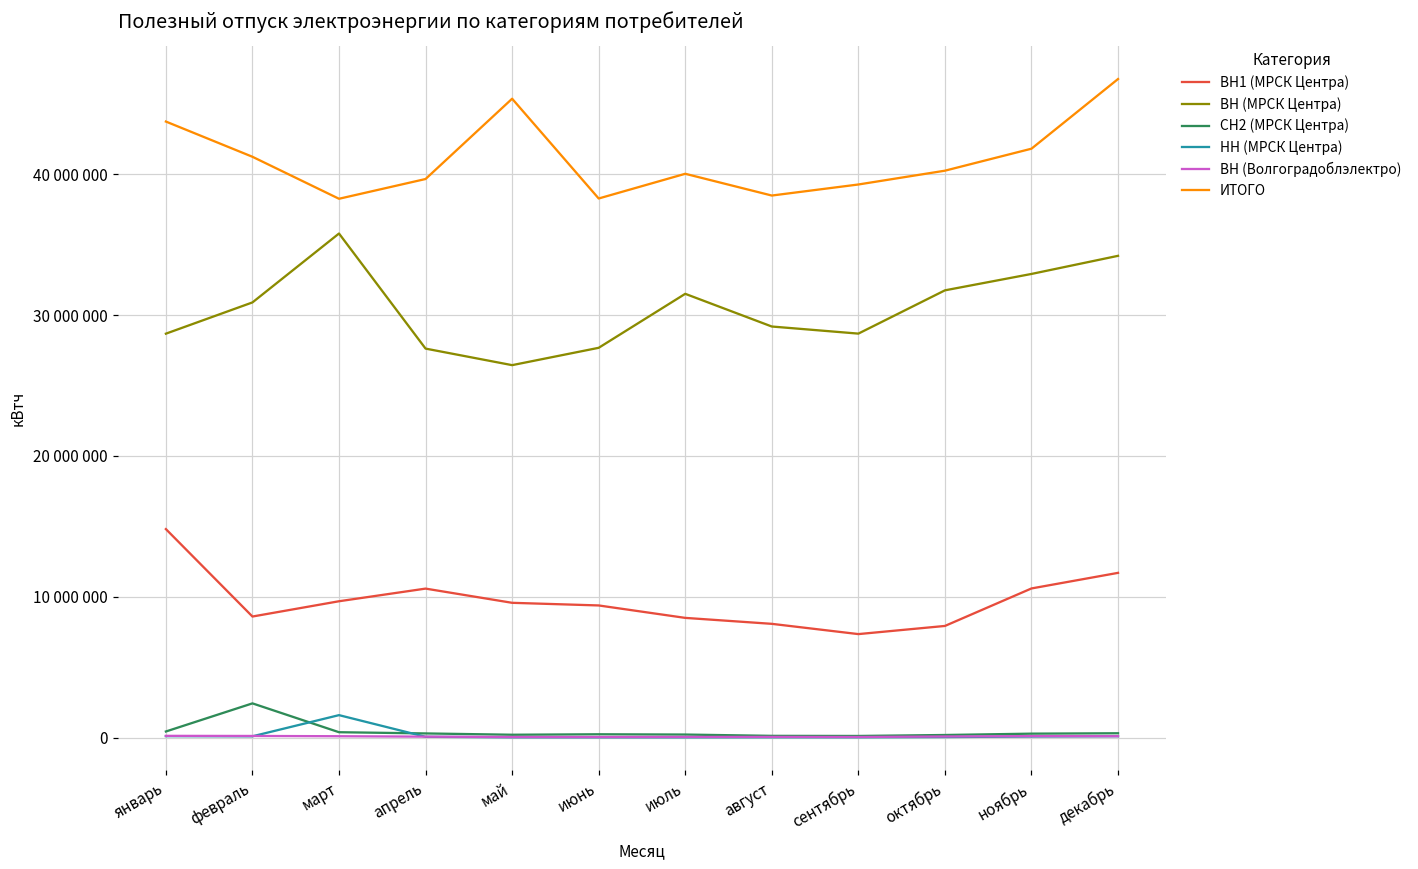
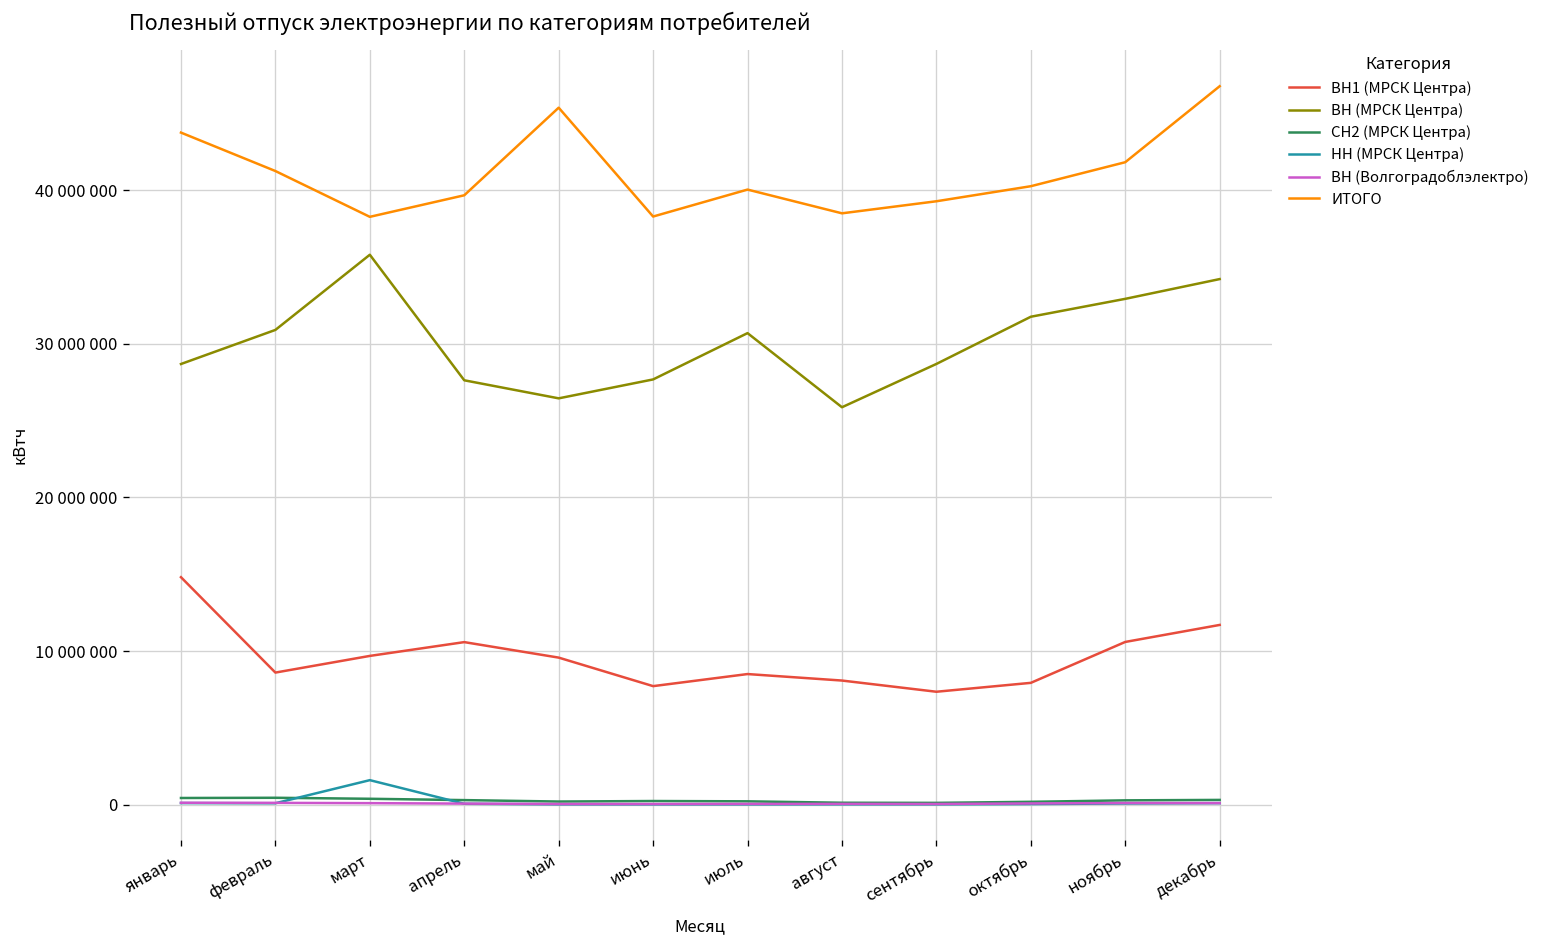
  {
    "ВН1 (МРСК Центра)": {
      "январь": 14800000,
      "февраль": 8600000,
      "март": 9700000,
      "апрель": 10600000,
      "май": 9600000,
-     "июнь": 9400000,
+     "июнь": 7700000,
      "июль": 8500000,
      "август": 8100000,
      "сентябрь": 7400000,
      "октябрь": 7900000,
      "ноябрь": 10600000,
      "декабрь": 11700000
    },
    "ВН (МРСК Центра)": {
      "январь": 28700000,
      "февраль": 30900000,
      "март": 35800000,
      "апрель": 27600000,
      "май": 26400000,
      "июнь": 27700000,
-     "июль": 31500000,
-     "август": 29200000,
+     "июль": 30700000,
+     "август": 25900000,
      "сентябрь": 28700000,
      "октябрь": 31800000,
      "ноябрь": 32900000,
      "декабрь": 34200000
    },
    "СН2 (МРСК Центра)": {
      "январь": 400000,
-     "февраль": 2400000,
+     "февраль": 500000,
      "март": 400000,
      "апрель": 300000,
      "декабрь": 300000
    },
    "НН (МРСК Центра)": {
      "март": 1600000
    },
    "ВН (Волгоградоблэлектро)": {
      "март": 100000
    },
    "ИТОГО": {
      "январь": 43700000,
      "февраль": 41200000,
      "март": 38300000,
      "апрель": 39700000,
      "май": 45400000,
      "июнь": 38300000,
      "июль": 40000000,
      "август": 38500000,
      "сентябрь": 39300000,
      "октябрь": 40200000,
      "ноябрь": 41800000,
      "декабрь": 46800000
    }
  }
